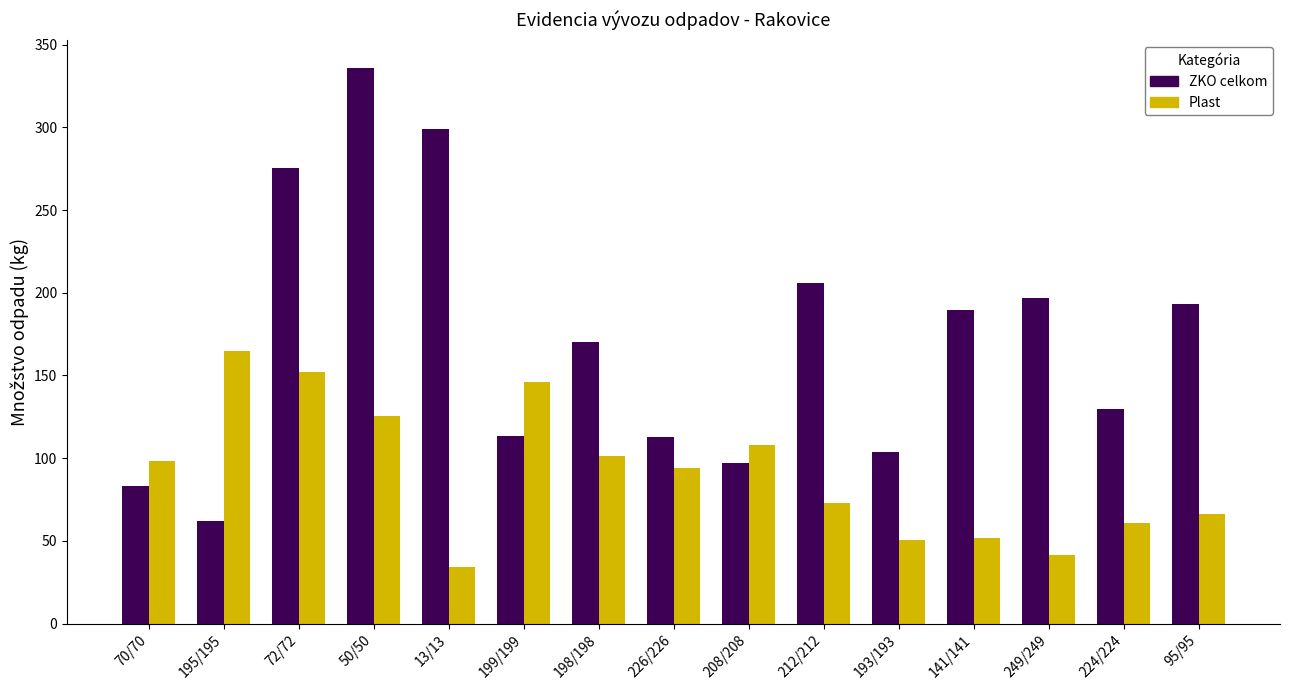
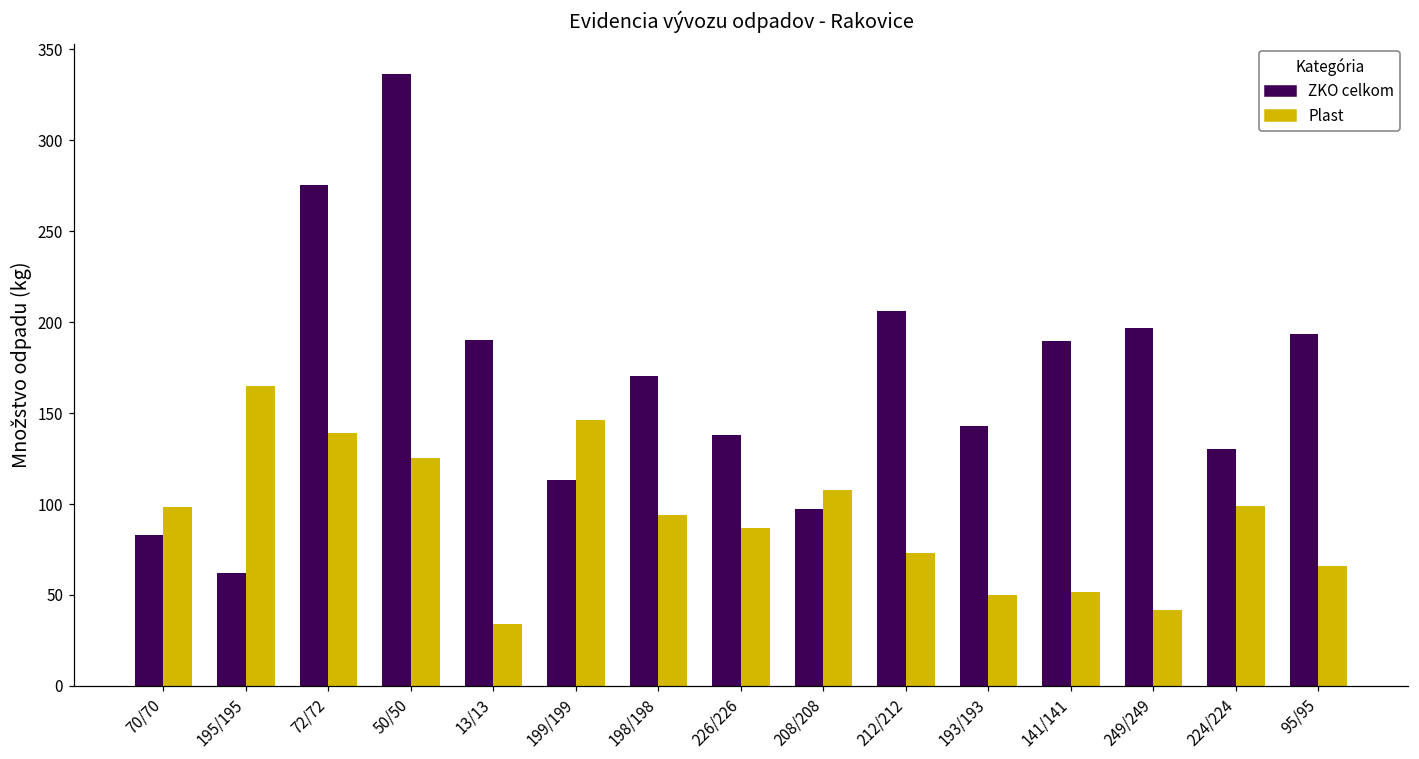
  {
    "ZKO celkom": {
      "70/70": 83,
      "195/195": 62,
      "72/72": 275,
      "50/50": 336,
-     "13/13": 299,
+     "13/13": 190,
      "199/199": 113,
      "198/198": 170,
-     "226/226": 113,
+     "226/226": 138,
      "208/208": 97,
      "212/212": 206,
-     "193/193": 104,
+     "193/193": 143,
      "141/141": 189,
      "249/249": 197,
      "224/224": 130,
      "95/95": 193
    },
    "Plast": {
      "70/70": 98,
      "195/195": 165,
-     "72/72": 152,
+     "72/72": 139,
      "50/50": 125,
      "13/13": 34,
      "199/199": 146,
-     "198/198": 102,
-     "226/226": 94,
+     "198/198": 94,
+     "226/226": 87,
      "208/208": 108,
      "212/212": 73,
      "193/193": 50,
      "141/141": 52,
      "249/249": 42,
-     "224/224": 61,
+     "224/224": 99,
      "95/95": 66
    }
  }
